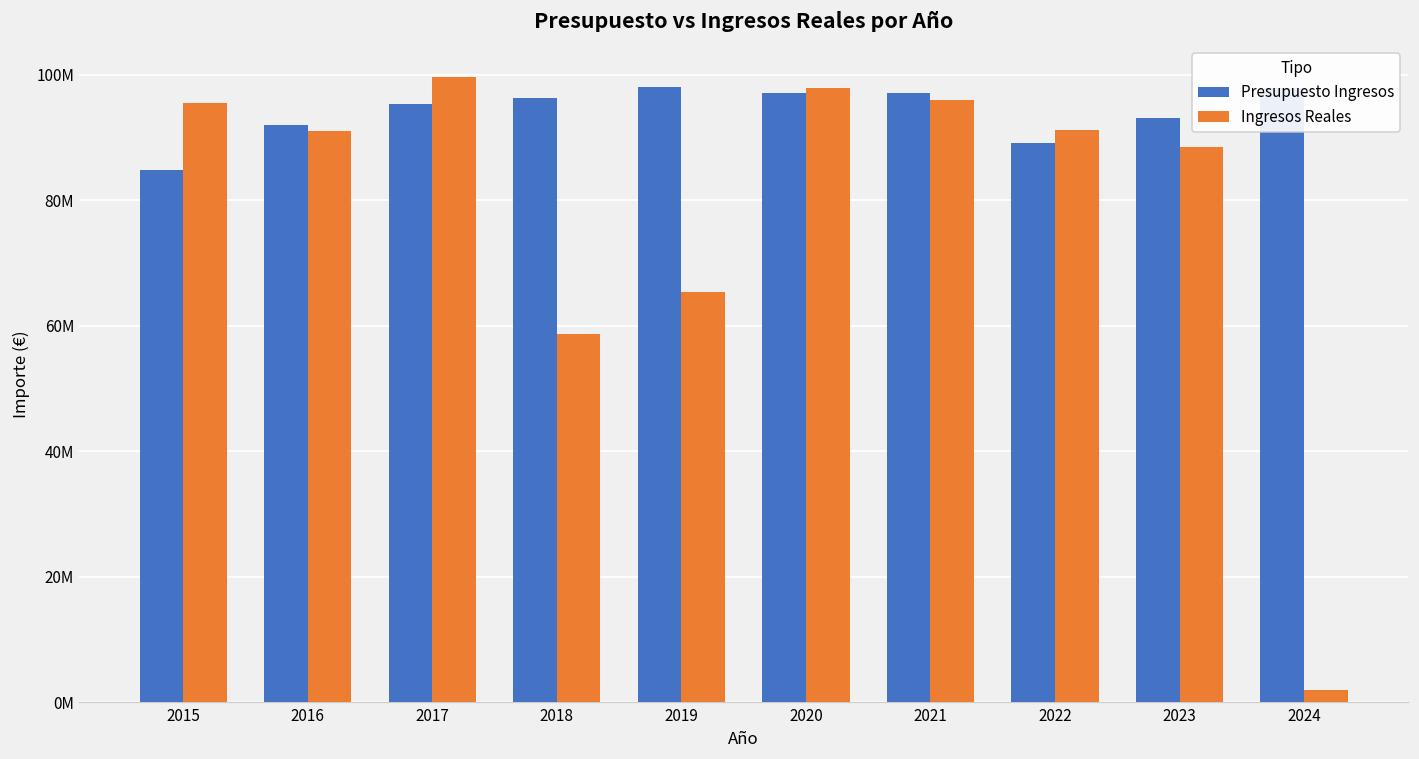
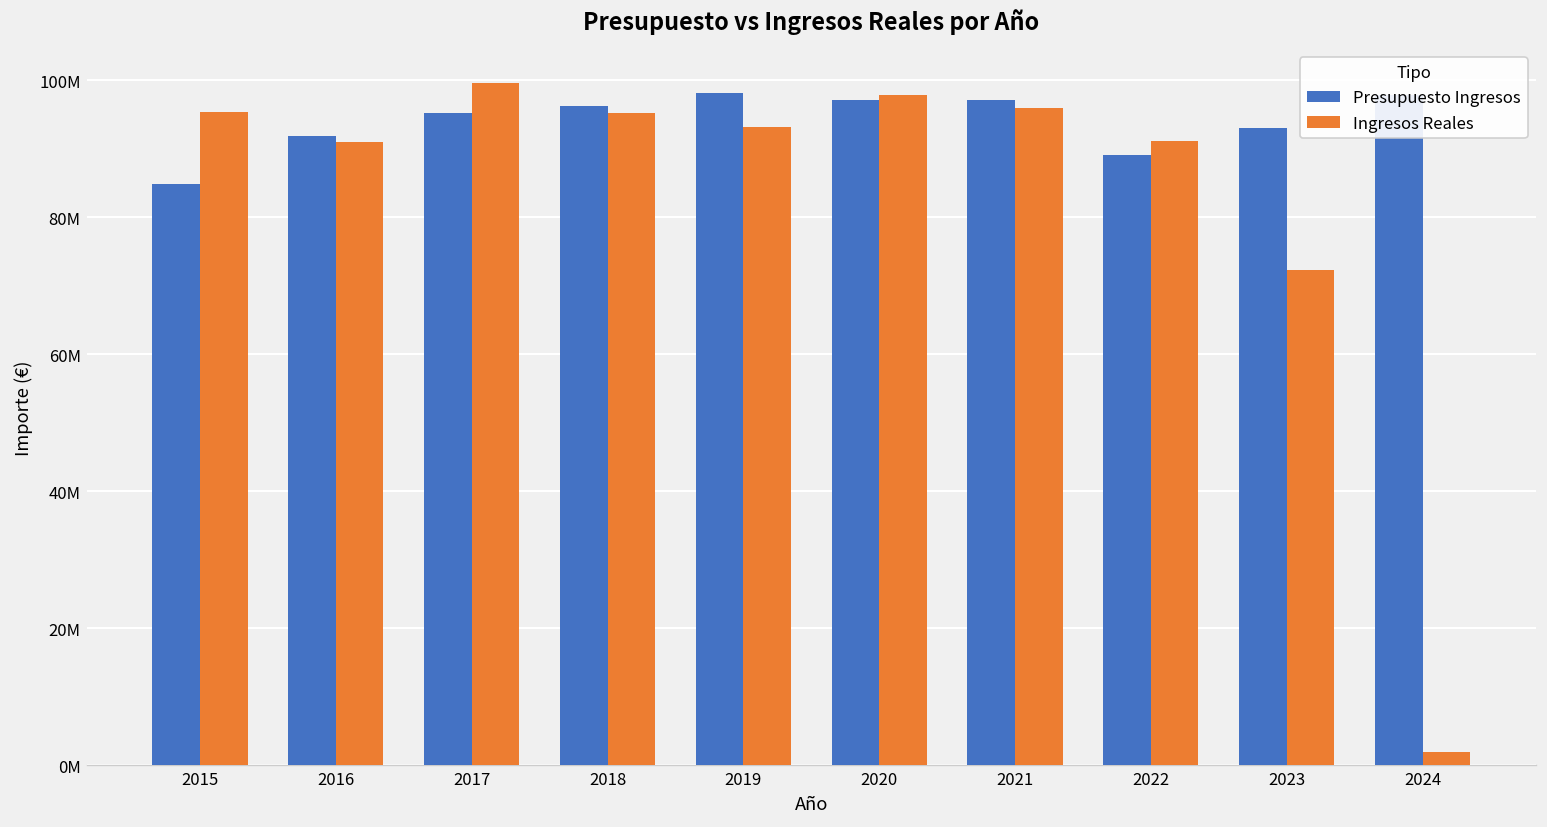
  {
    "Presupuesto Ingresos": {
      "2015": 85000000,
      "2016": 92000000,
      "2017": 95000000,
      "2018": 96000000,
      "2019": 98000000,
      "2020": 97000000,
      "2021": 97000000,
      "2022": 89000000,
      "2023": 93000000
    },
    "Ingresos Reales": {
      "2015": 95000000,
      "2016": 91000000,
      "2017": 100000000,
-     "2018": 59000000,
-     "2019": 65000000,
+     "2018": 95000000,
+     "2019": 93000000,
      "2020": 98000000,
      "2021": 96000000,
      "2022": 91000000,
-     "2023": 88000000,
+     "2023": 72000000,
      "2024": 2000000
    }
  }
